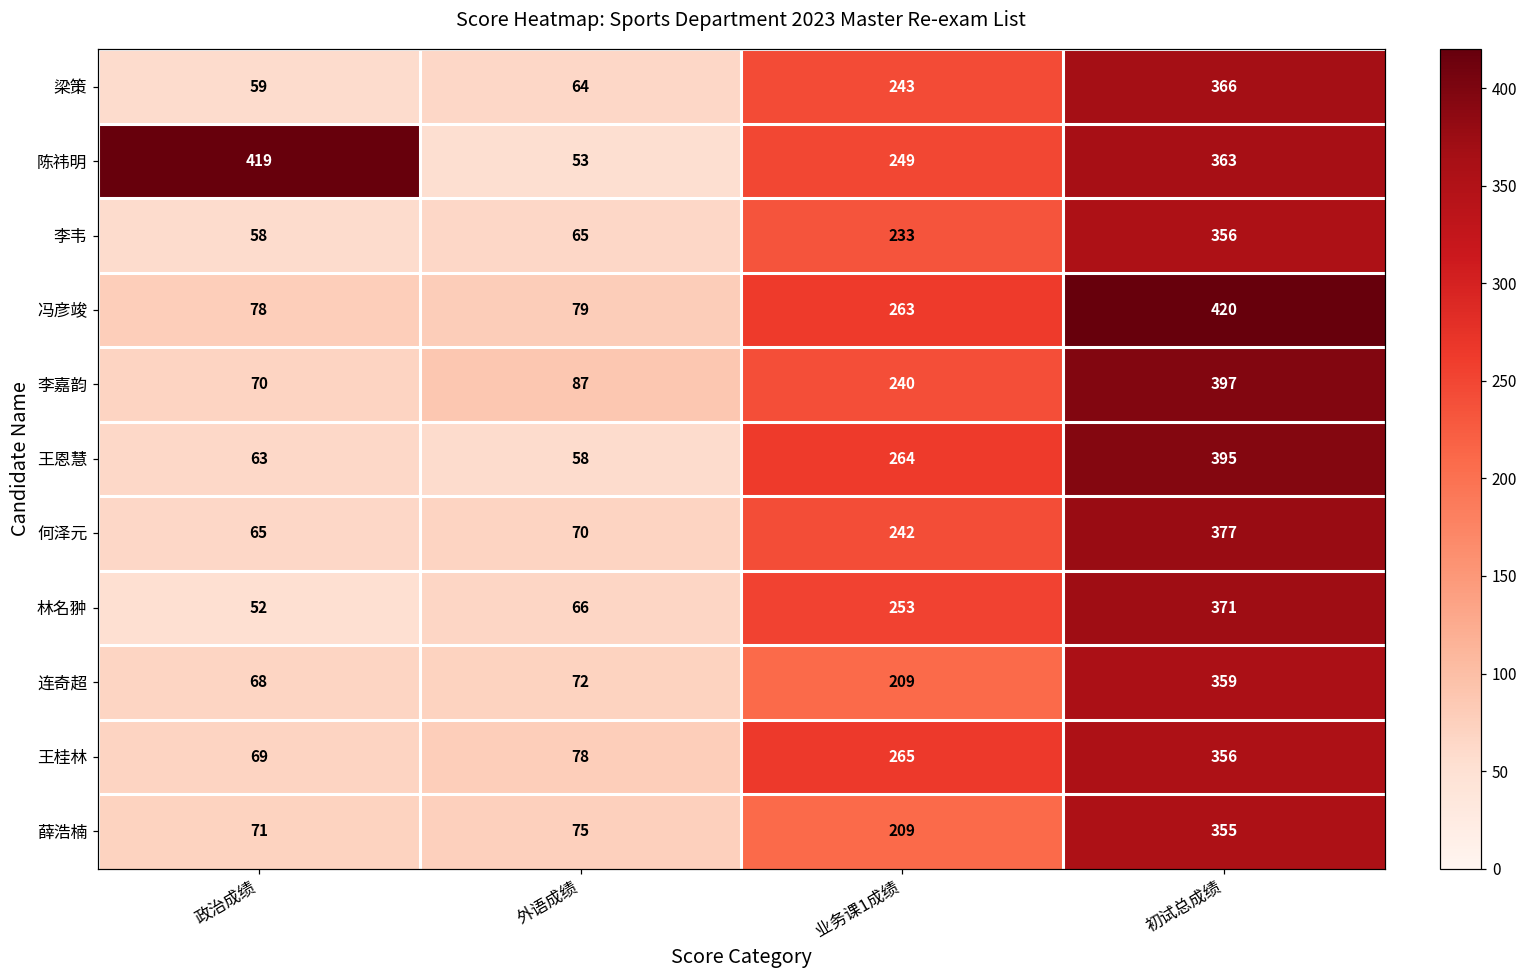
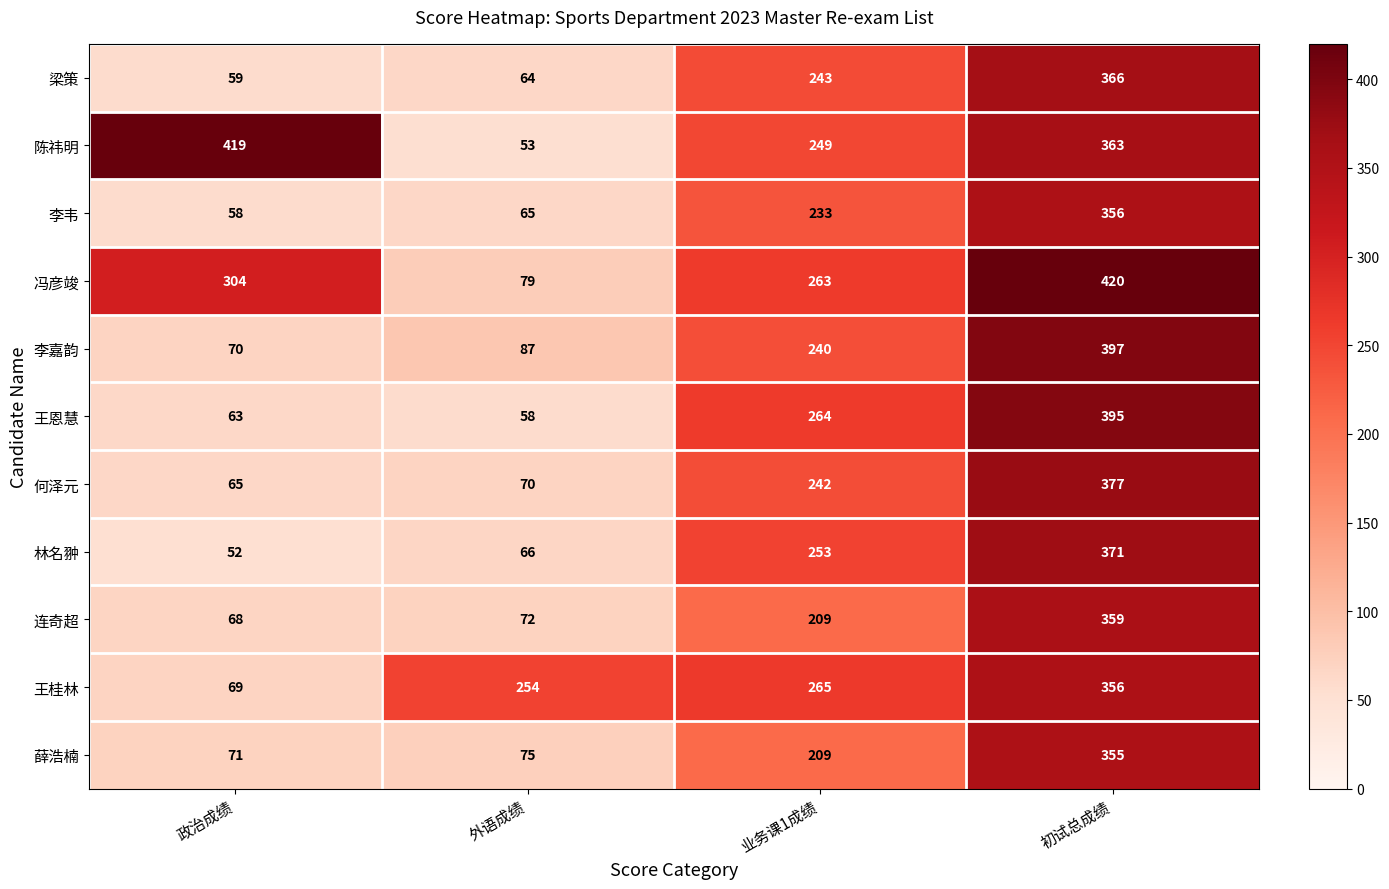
  {
    "梁策": {
      "政治成绩": 59,
      "外语成绩": 64,
      "业务课1成绩": 243,
      "初试总成绩": 366
    },
    "陈祎明": {
      "政治成绩": 419,
      "外语成绩": 53,
      "业务课1成绩": 249,
      "初试总成绩": 363
    },
    "李韦": {
      "政治成绩": 58,
      "外语成绩": 65,
      "业务课1成绩": 233,
      "初试总成绩": 356
    },
    "冯彦竣": {
-     "政治成绩": 78,
+     "政治成绩": 304,
      "外语成绩": 79,
      "业务课1成绩": 263,
      "初试总成绩": 420
    },
    "李嘉韵": {
      "政治成绩": 70,
      "外语成绩": 87,
      "业务课1成绩": 240,
      "初试总成绩": 397
    },
    "王恩慧": {
      "政治成绩": 63,
      "外语成绩": 58,
      "业务课1成绩": 264,
      "初试总成绩": 395
    },
    "何泽元": {
      "政治成绩": 65,
      "外语成绩": 70,
      "业务课1成绩": 242,
      "初试总成绩": 377
    },
    "林名翀": {
      "政治成绩": 52,
      "外语成绩": 66,
      "业务课1成绩": 253,
      "初试总成绩": 371
    },
    "连奇超": {
      "政治成绩": 68,
      "外语成绩": 72,
      "业务课1成绩": 209,
      "初试总成绩": 359
    },
    "王桂林": {
      "政治成绩": 69,
-     "外语成绩": 78,
+     "外语成绩": 254,
      "业务课1成绩": 265,
      "初试总成绩": 356
    },
    "薛浩楠": {
      "政治成绩": 71,
      "外语成绩": 75,
      "业务课1成绩": 209,
      "初试总成绩": 355
    }
  }
